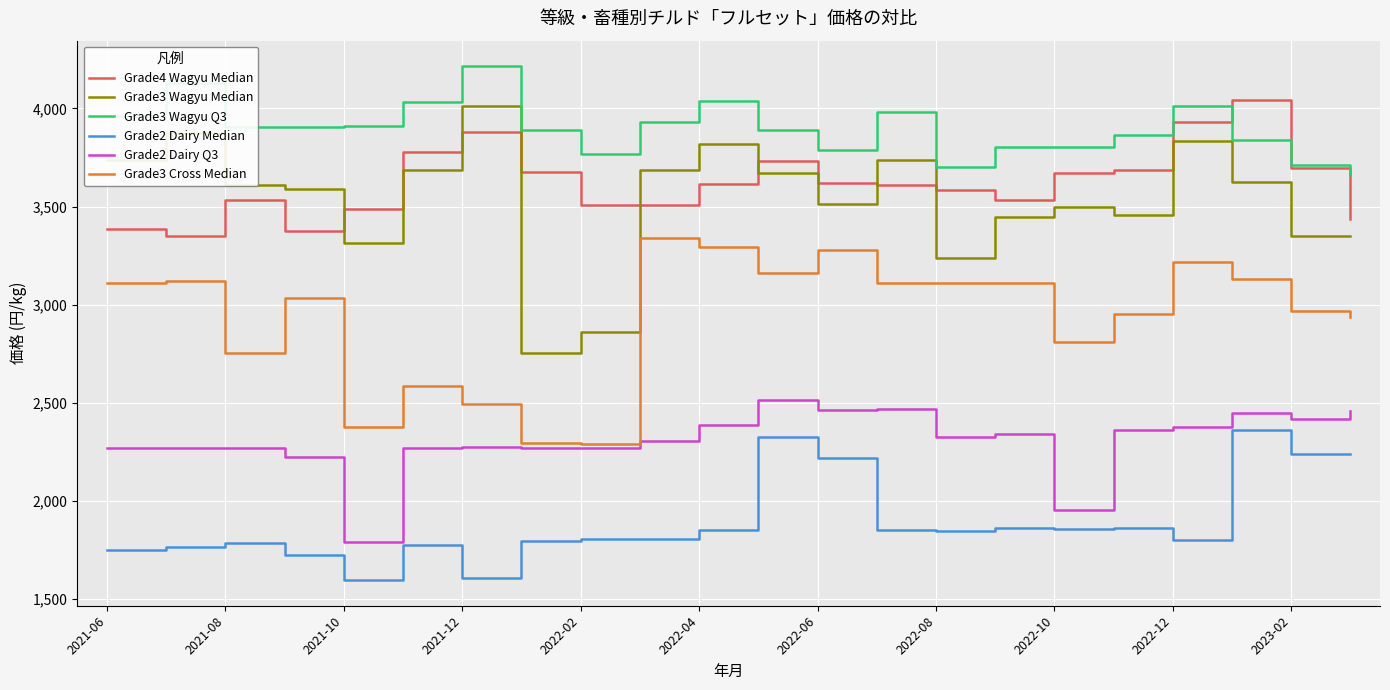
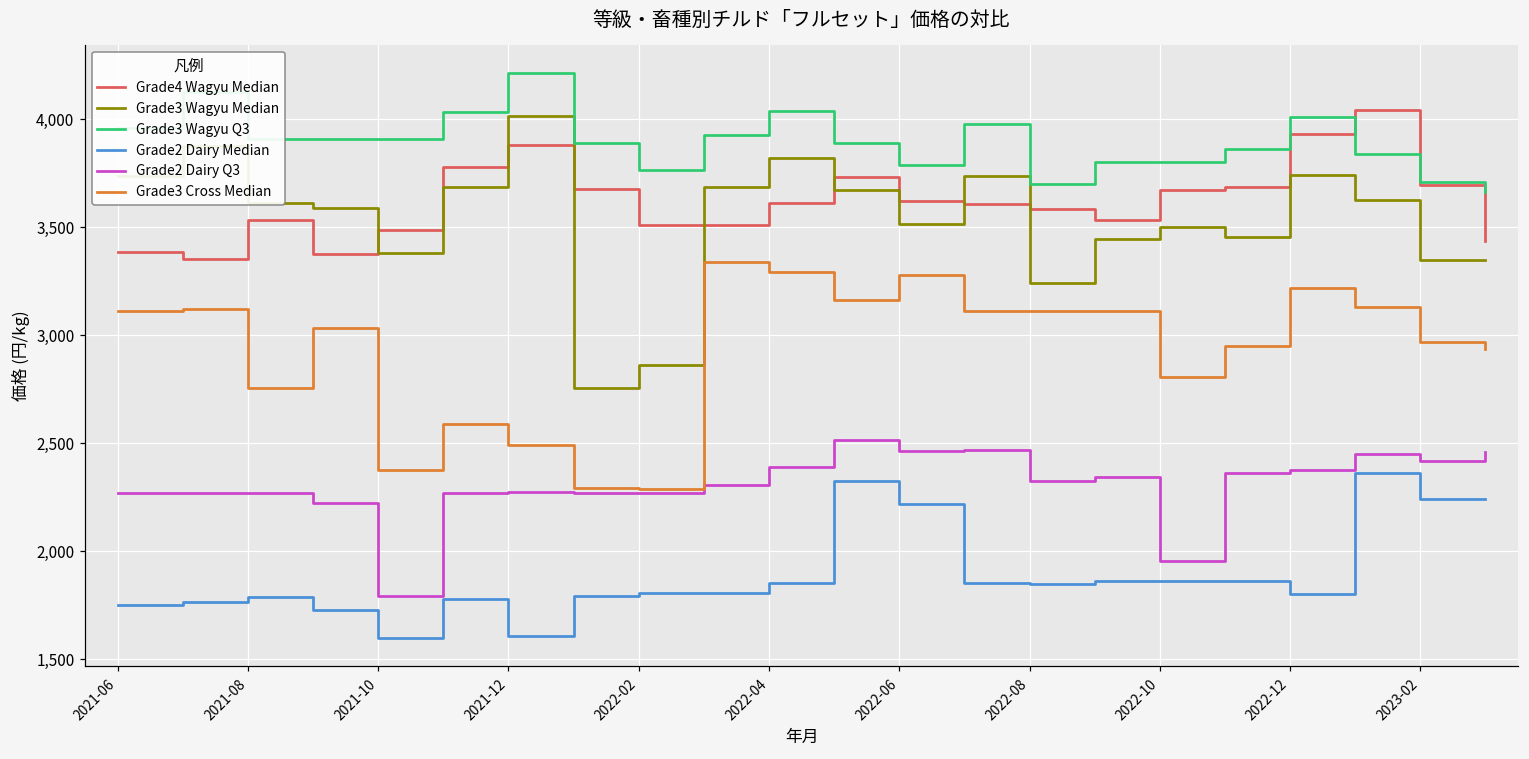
  {
    "Grade3 Wagyu Median": {
-     "2021-10": "3,320",
+     "2021-10": "3,380",
      "2021-12": "4,010",
      "2022-02": "2,860",
      "2022-04": "3,820",
      "2022-06": "3,510",
      "2022-08": "3,240",
      "2022-10": "3,500",
-     "2022-12": "3,830",
+     "2022-12": "3,740",
      "2023-02": "3,350"
    },
    "Grade3 Wagyu Q3": {
      "2021-10": "3,910",
      "2021-12": "4,210",
      "2022-02": "3,770",
      "2022-04": "4,040",
      "2022-06": "3,790",
      "2022-08": "3,700",
      "2022-10": "3,800",
      "2022-12": "4,010",
      "2023-02": "3,710"
    },
    "Grade2 Dairy Median": {
      "2021-06": "1,750",
      "2021-08": "1,790",
      "2021-10": "1,600",
      "2021-12": "1,610",
      "2022-02": "1,810",
      "2022-04": "1,860",
      "2022-06": "2,220",
      "2022-08": "1,850",
      "2022-10": "1,860",
      "2022-12": "1,800",
      "2023-02": "2,240"
    },
    "Grade2 Dairy Q3": {
      "2021-06": "2,270",
      "2021-08": "2,270",
      "2021-10": "1,790",
      "2021-12": "2,270",
      "2022-02": "2,270",
      "2022-04": "2,390",
      "2022-06": "2,460",
      "2022-08": "2,320",
      "2022-10": "1,950",
      "2022-12": "2,380",
      "2023-02": "2,420"
    }
  }
